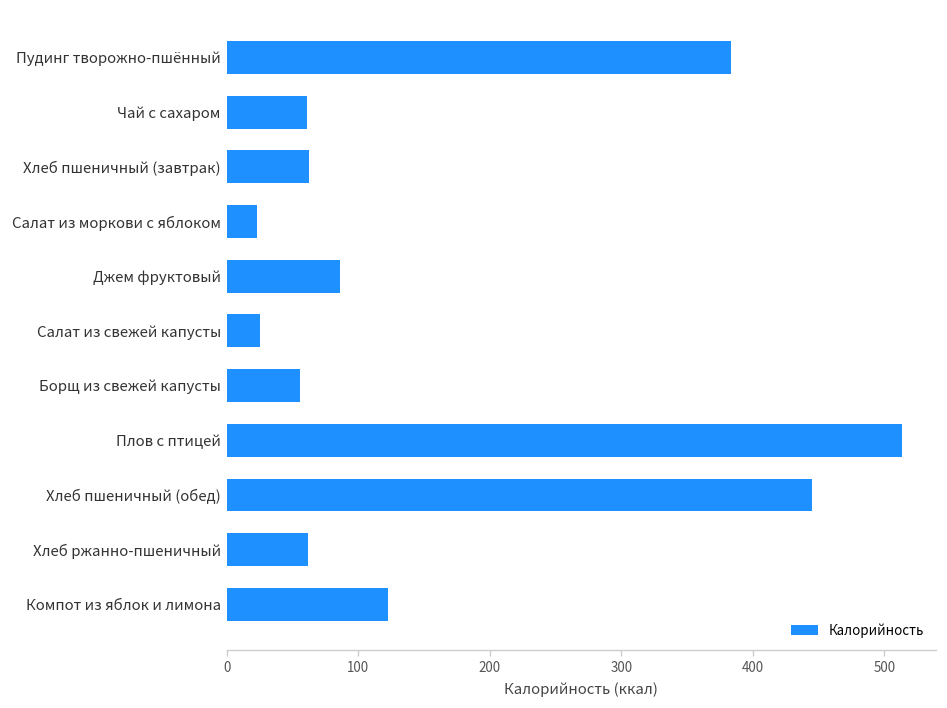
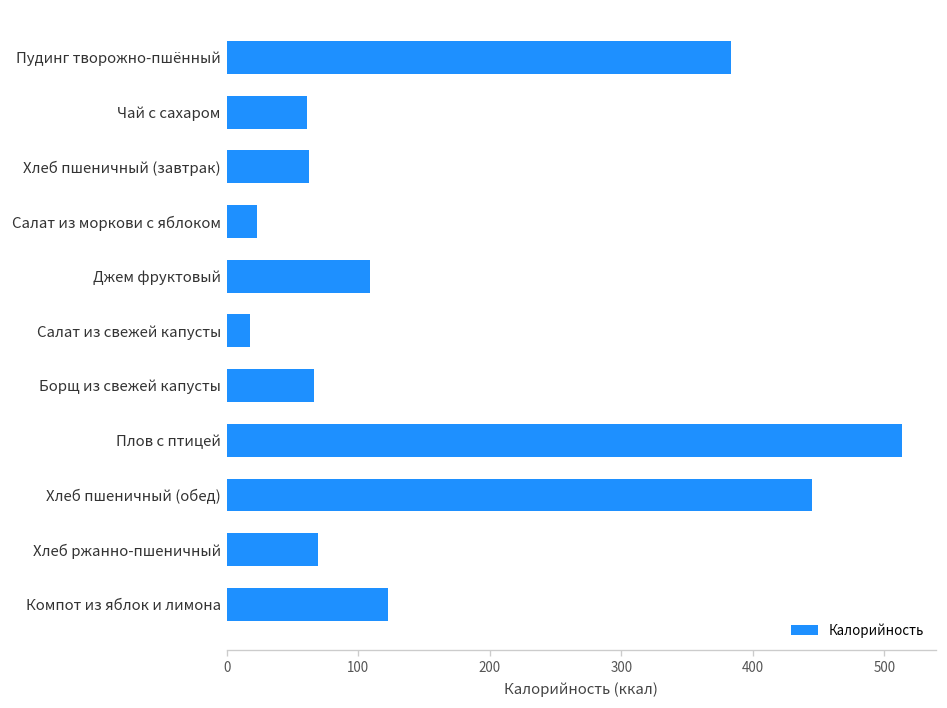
  {
    "Пудинг творожно-пшённый": 383,
    "Чай с сахаром": 61,
    "Хлеб пшеничный (завтрак)": 63,
    "Салат из моркови с яблоком": 23,
-   "Джем фруктовый": 86,
-   "Салат из свежей капусты": 26,
-   "Борщ из свежей капусты": 56,
+   "Джем фруктовый": 109,
+   "Салат из свежей капусты": 18,
+   "Борщ из свежей капусты": 67,
    "Плов с птицей": 514,
    "Хлеб пшеничный (обед)": 445,
-   "Хлеб ржанно-пшеничный": 62,
+   "Хлеб ржанно-пшеничный": 70,
    "Компот из яблок и лимона": 123
  }
